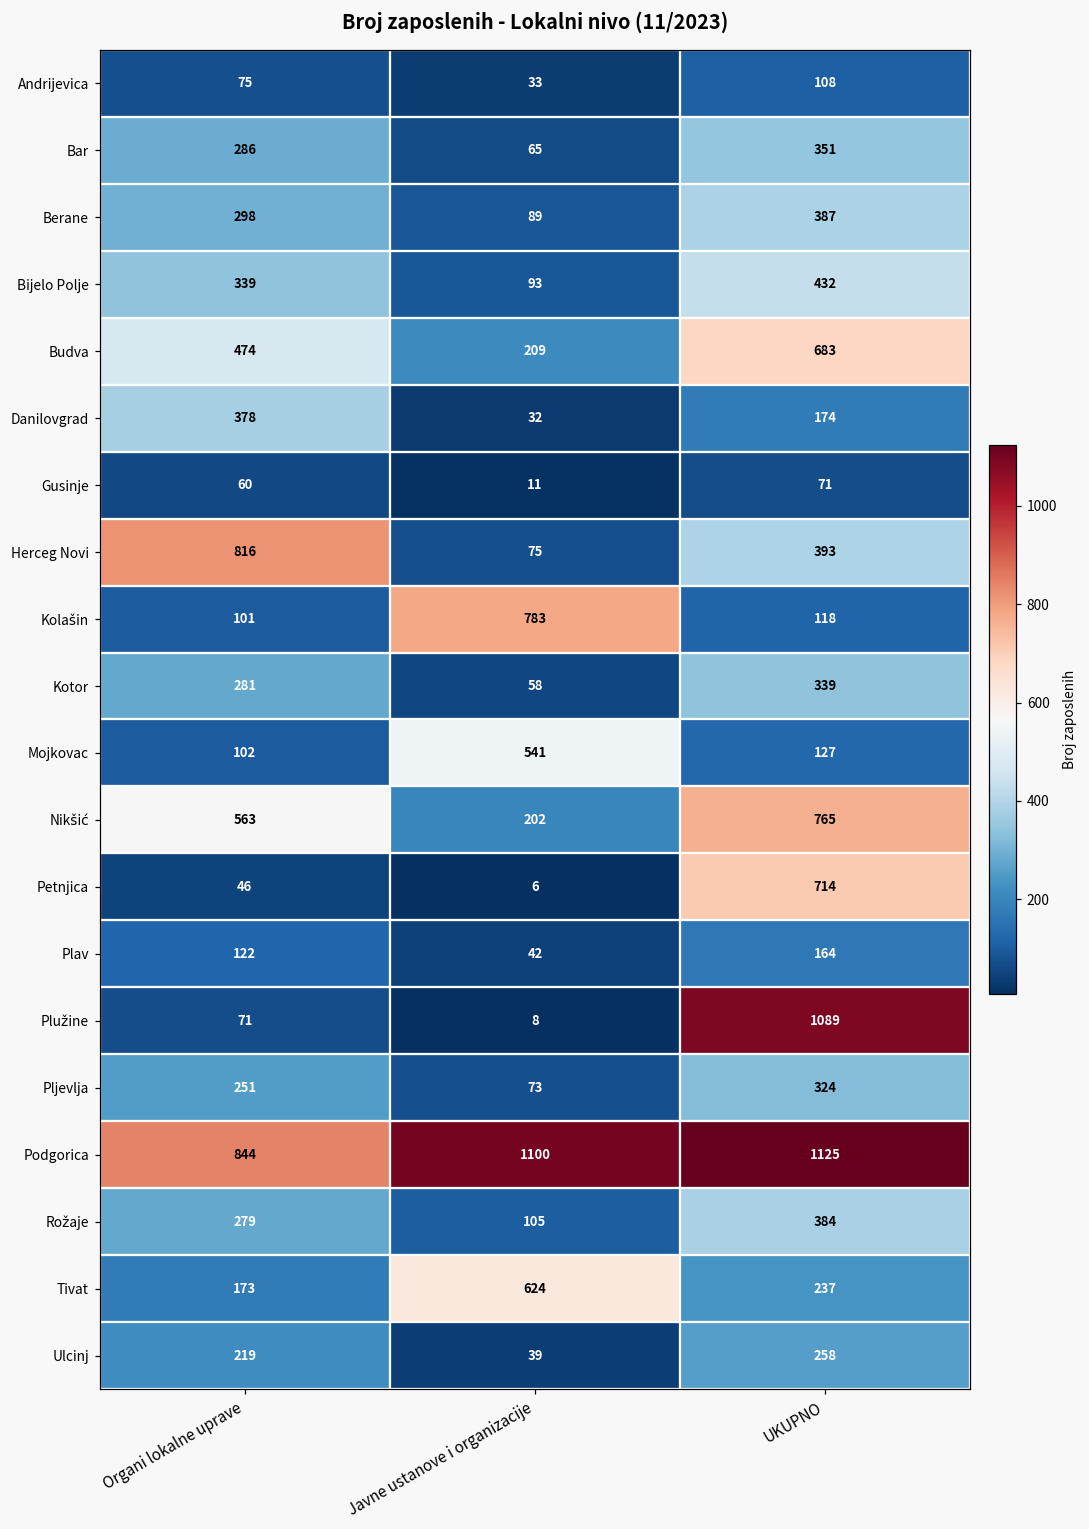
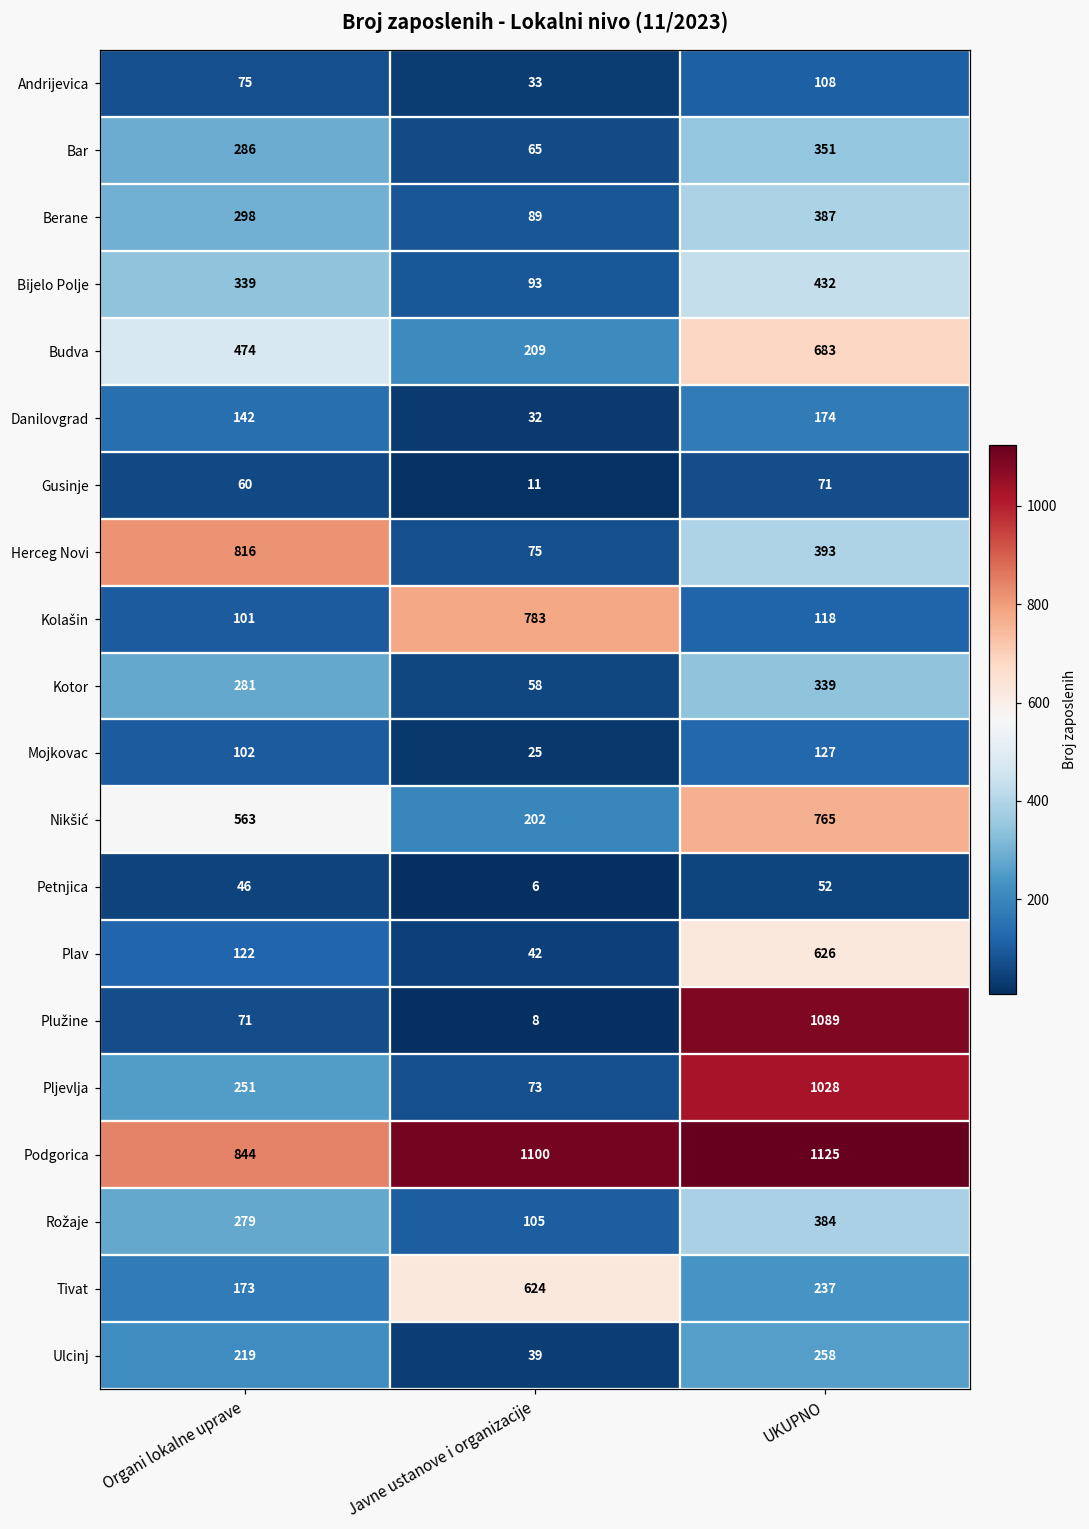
  {
    "Andrijevica": {
      "Organi lokalne uprave": 75,
      "Javne ustanove i organizacije": 33,
      "UKUPNO": 108
    },
    "Bar": {
      "Organi lokalne uprave": 286,
      "Javne ustanove i organizacije": 65,
      "UKUPNO": 351
    },
    "Berane": {
      "Organi lokalne uprave": 298,
      "Javne ustanove i organizacije": 89,
      "UKUPNO": 387
    },
    "Bijelo Polje": {
      "Organi lokalne uprave": 339,
      "Javne ustanove i organizacije": 93,
      "UKUPNO": 432
    },
    "Budva": {
      "Organi lokalne uprave": 474,
      "Javne ustanove i organizacije": 209,
      "UKUPNO": 683
    },
    "Danilovgrad": {
-     "Organi lokalne uprave": 378,
+     "Organi lokalne uprave": 142,
      "Javne ustanove i organizacije": 32,
      "UKUPNO": 174
    },
    "Gusinje": {
      "Organi lokalne uprave": 60,
      "Javne ustanove i organizacije": 11,
      "UKUPNO": 71
    },
    "Herceg Novi": {
      "Organi lokalne uprave": 816,
      "Javne ustanove i organizacije": 75,
      "UKUPNO": 393
    },
    "Kolašin": {
      "Organi lokalne uprave": 101,
      "Javne ustanove i organizacije": 783,
      "UKUPNO": 118
    },
    "Kotor": {
      "Organi lokalne uprave": 281,
      "Javne ustanove i organizacije": 58,
      "UKUPNO": 339
    },
    "Mojkovac": {
      "Organi lokalne uprave": 102,
-     "Javne ustanove i organizacije": 541,
+     "Javne ustanove i organizacije": 25,
      "UKUPNO": 127
    },
    "Nikšić": {
      "Organi lokalne uprave": 563,
      "Javne ustanove i organizacije": 202,
      "UKUPNO": 765
    },
    "Petnjica": {
      "Organi lokalne uprave": 46,
      "Javne ustanove i organizacije": 6,
-     "UKUPNO": 714
+     "UKUPNO": 52
    },
    "Plav": {
      "Organi lokalne uprave": 122,
      "Javne ustanove i organizacije": 42,
-     "UKUPNO": 164
+     "UKUPNO": 626
    },
    "Plužine": {
      "Organi lokalne uprave": 71,
      "Javne ustanove i organizacije": 8,
      "UKUPNO": 1089
    },
    "Pljevlja": {
      "Organi lokalne uprave": 251,
      "Javne ustanove i organizacije": 73,
-     "UKUPNO": 324
+     "UKUPNO": 1028
    },
    "Podgorica": {
      "Organi lokalne uprave": 844,
      "Javne ustanove i organizacije": 1100,
      "UKUPNO": 1125
    },
    "Rožaje": {
      "Organi lokalne uprave": 279,
      "Javne ustanove i organizacije": 105,
      "UKUPNO": 384
    },
    "Tivat": {
      "Organi lokalne uprave": 173,
      "Javne ustanove i organizacije": 624,
      "UKUPNO": 237
    },
    "Ulcinj": {
      "Organi lokalne uprave": 219,
      "Javne ustanove i organizacije": 39,
      "UKUPNO": 258
    }
  }
